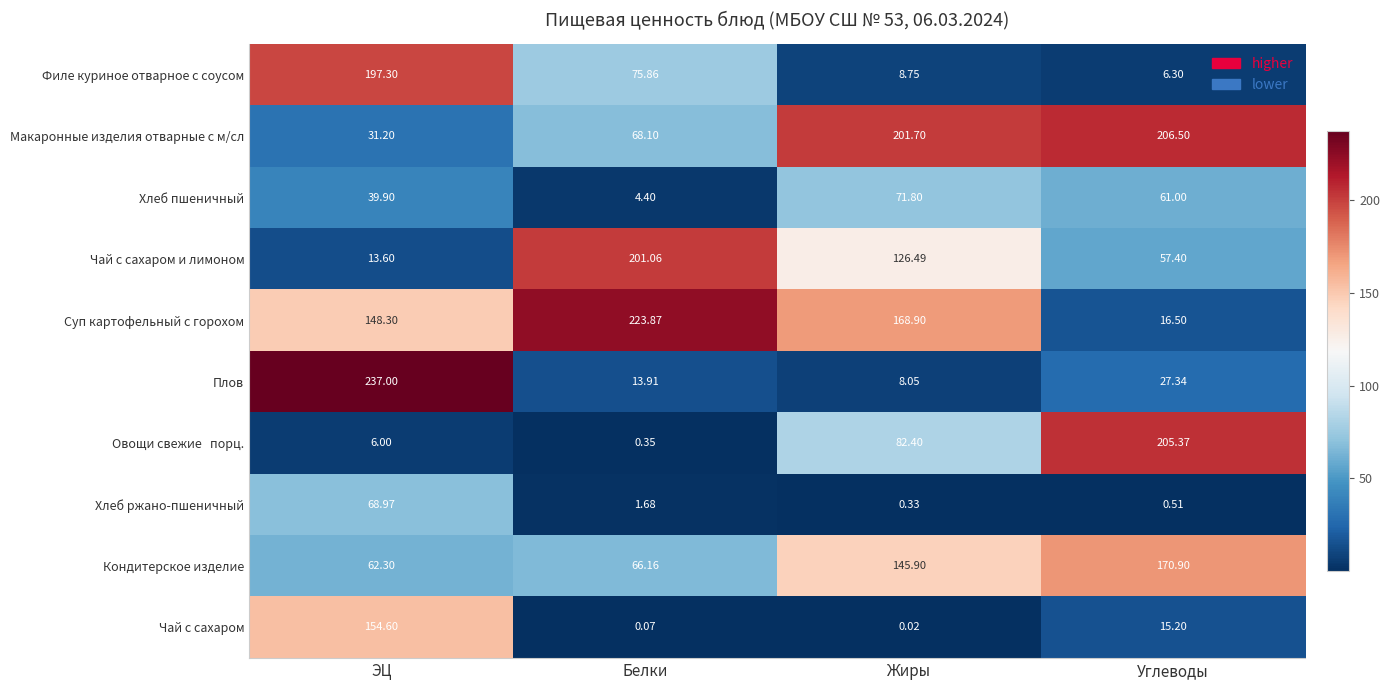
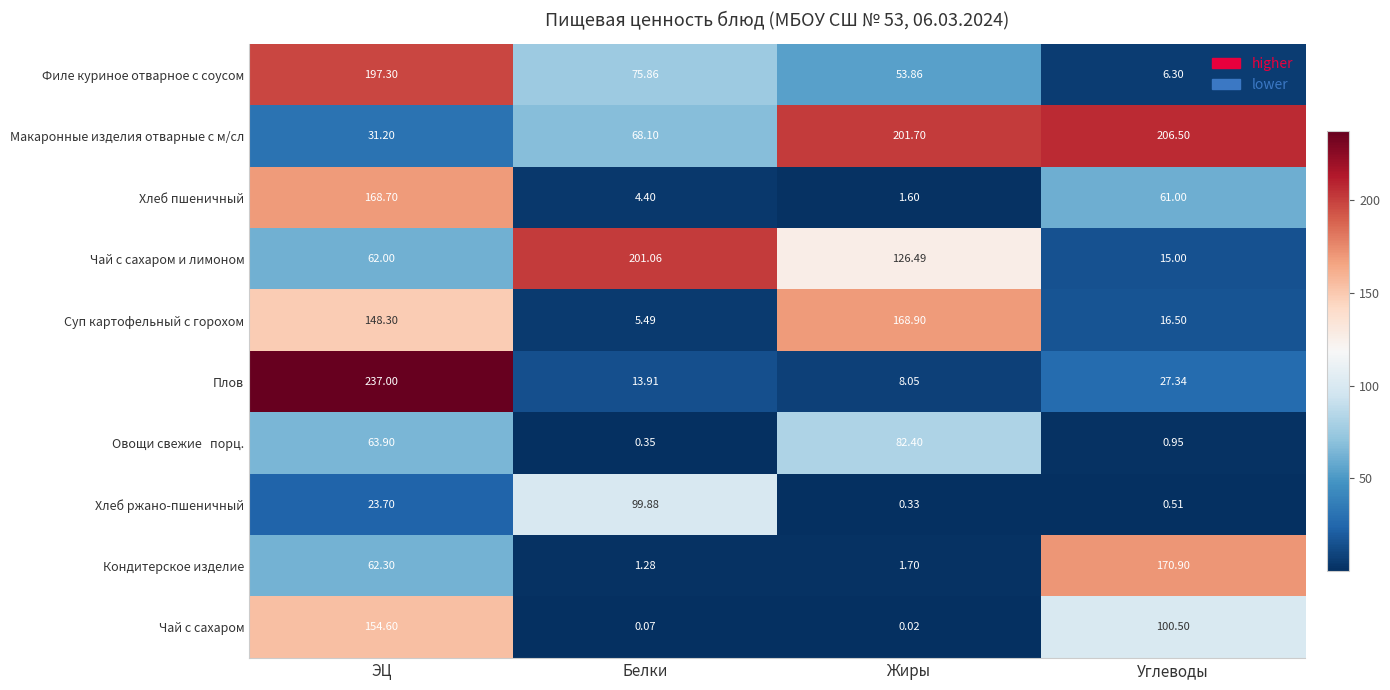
  {
    "Филе куриное отварное с соусом": {
      "ЭЦ": 197.30,
      "Белки": 75.86,
-     "Жиры": 8.75,
+     "Жиры": 53.86,
      "Углеводы": 6.30
    },
    "Макаронные изделия отварные с м/сл": {
      "ЭЦ": 31.20,
      "Белки": 68.10,
      "Жиры": 201.70,
      "Углеводы": 206.50
    },
    "Хлеб пшеничный": {
-     "ЭЦ": 39.90,
+     "ЭЦ": 168.70,
      "Белки": 4.40,
-     "Жиры": 71.80,
+     "Жиры": 1.60,
      "Углеводы": 61.00
    },
    "Чай с сахаром и лимоном": {
-     "ЭЦ": 13.60,
+     "ЭЦ": 62.00,
      "Белки": 201.06,
      "Жиры": 126.49,
-     "Углеводы": 57.40
+     "Углеводы": 15.00
    },
    "Суп картофельный с горохом": {
      "ЭЦ": 148.30,
-     "Белки": 223.87,
+     "Белки": 5.49,
      "Жиры": 168.90,
      "Углеводы": 16.50
    },
    "Плов": {
      "ЭЦ": 237.00,
      "Белки": 13.91,
      "Жиры": 8.05,
      "Углеводы": 27.34
    },
    "Овощи свежие порц.": {
-     "ЭЦ": 6.00,
+     "ЭЦ": 63.90,
      "Белки": 0.35,
      "Жиры": 82.40,
-     "Углеводы": 205.37
+     "Углеводы": 0.95
    },
    "Хлеб ржано-пшеничный": {
-     "ЭЦ": 68.97,
-     "Белки": 1.68,
+     "ЭЦ": 23.70,
+     "Белки": 99.88,
      "Жиры": 0.33,
      "Углеводы": 0.51
    },
    "Кондитерское изделие": {
      "ЭЦ": 62.30,
-     "Белки": 66.16,
-     "Жиры": 145.90,
+     "Белки": 1.28,
+     "Жиры": 1.70,
      "Углеводы": 170.90
    },
    "Чай с сахаром": {
      "ЭЦ": 154.60,
      "Белки": 0.07,
      "Жиры": 0.02,
-     "Углеводы": 15.20
+     "Углеводы": 100.50
    }
  }
